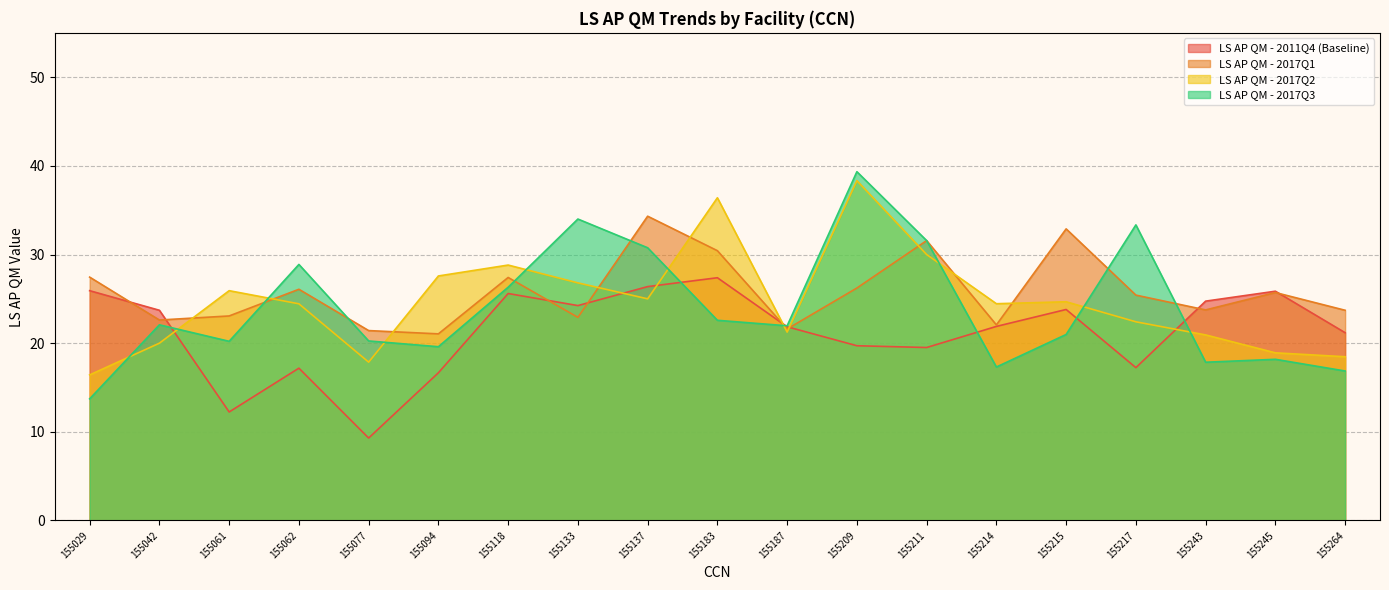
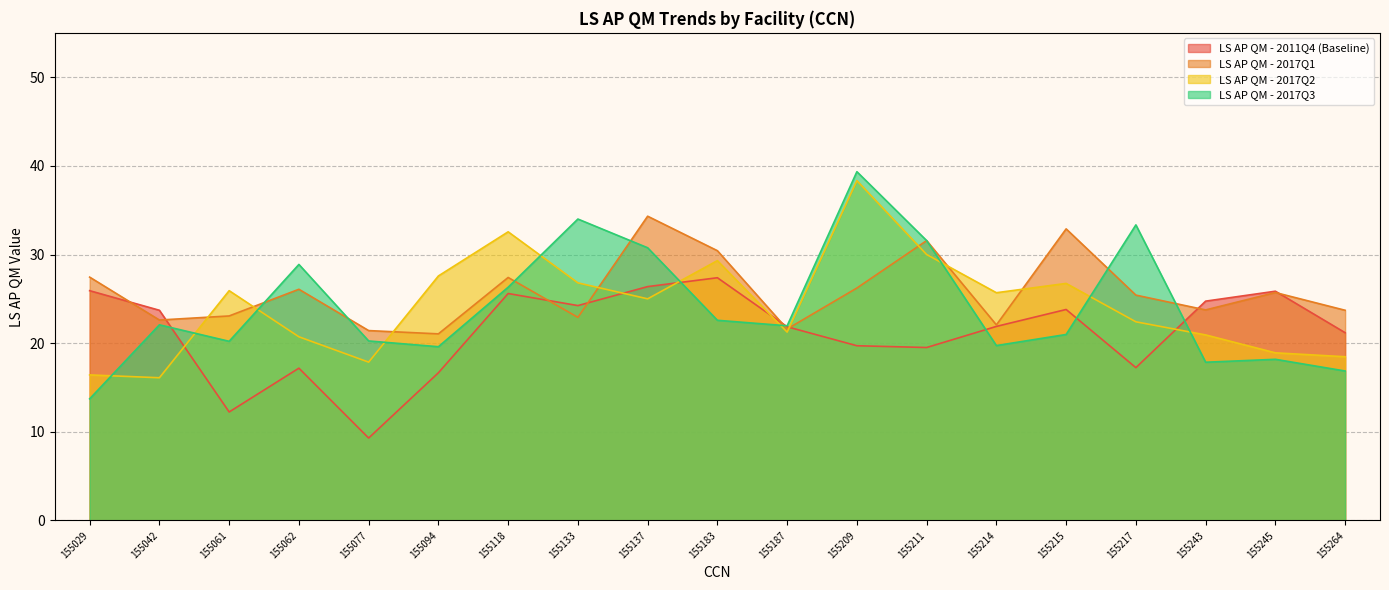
  {
    "LS AP QM - 2017Q2": {
      "155029": 16,
-     "155042": 20,
+     "155042": 16,
      "155061": 26,
-     "155062": 24,
+     "155062": 21,
      "155077": 18,
      "155094": 28,
-     "155118": 29,
+     "155118": 33,
      "155133": 27,
      "155137": 25,
-     "155183": 36,
+     "155183": 29,
      "155187": 21,
      "155209": 38,
      "155211": 30,
-     "155214": 24,
-     "155215": 25,
+     "155214": 26,
+     "155215": 27,
      "155217": 22,
      "155243": 21,
      "155245": 19,
      "155264": 18
    },
    "LS AP QM - 2017Q3": {
      "155029": 14,
      "155042": 22,
      "155061": 20,
      "155062": 29,
      "155077": 20,
      "155094": 20,
      "155118": 26,
      "155133": 34,
      "155137": 31,
      "155183": 23,
      "155209": 39,
-     "155214": 17,
+     "155214": 20,
      "155215": 21,
      "155217": 33,
      "155243": 18,
      "155245": 18,
      "155264": 17
    }
  }
